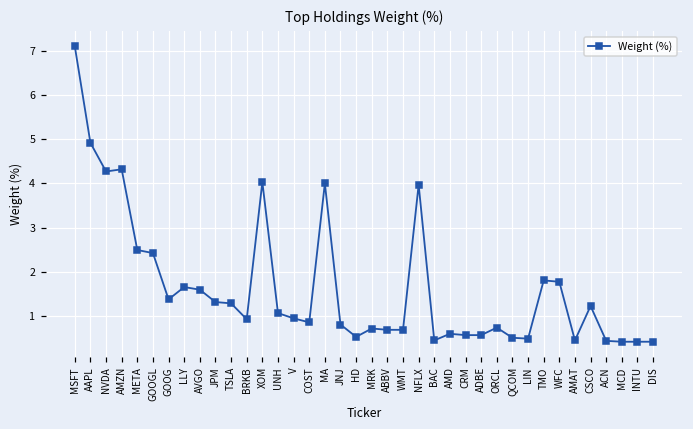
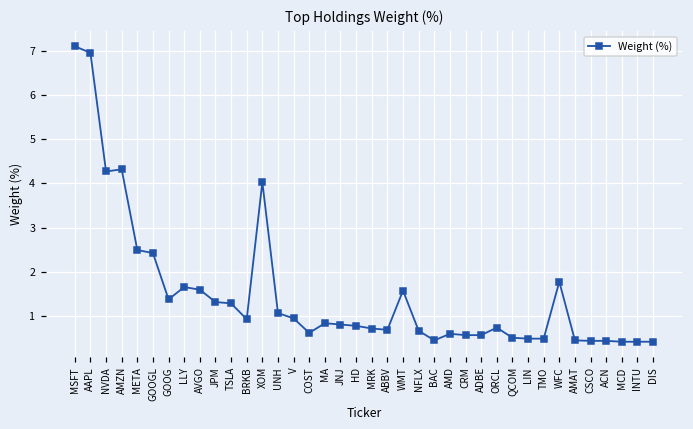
  {
    "MSFT": 7.1,
-   "AAPL": 4.9,
+   "AAPL": 7.0,
    "NVDA": 4.3,
    "AMZN": 4.3,
    "META": 2.5,
    "GOOGL": 2.4,
    "GOOG": 1.4,
    "LLY": 1.7,
    "AVGO": 1.6,
    "JPM": 1.3,
    "TSLA": 1.3,
    "BRKB": 0.9,
    "XOM": 4.0,
    "UNH": 1.1,
    "V": 0.9,
-   "COST": 0.9,
-   "MA": 4.0,
+   "COST": 0.6,
+   "MA": 0.8,
    "JNJ": 0.8,
-   "HD": 0.5,
+   "HD": 0.8,
    "MRK": 0.7,
    "ABBV": 0.7,
-   "WMT": 0.7,
-   "NFLX": 4.0,
+   "WMT": 1.6,
+   "NFLX": 0.7,
    "BAC": 0.4,
    "AMD": 0.6,
    "CRM": 0.6,
    "ADBE": 0.6,
    "ORCL": 0.7,
    "QCOM": 0.5,
    "LIN": 0.5,
-   "TMO": 1.8,
+   "TMO": 0.5,
    "WFC": 1.8,
    "AMAT": 0.4,
-   "CSCO": 1.2,
+   "CSCO": 0.4,
    "ACN": 0.4,
    "MCD": 0.4,
    "INTU": 0.4,
    "DIS": 0.4
  }
